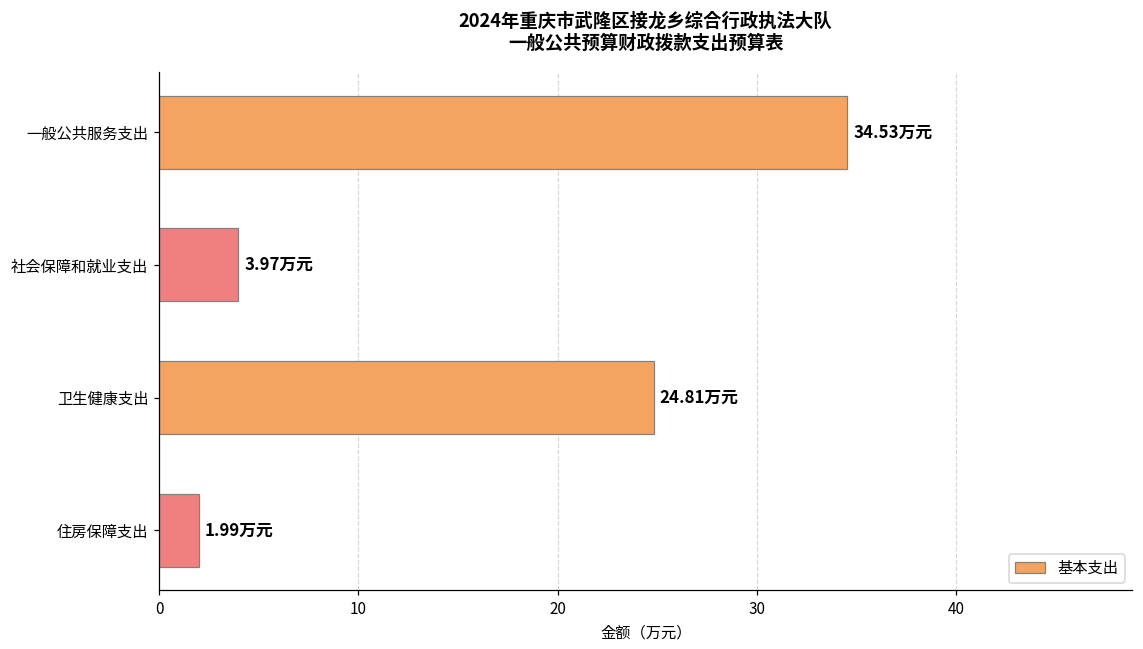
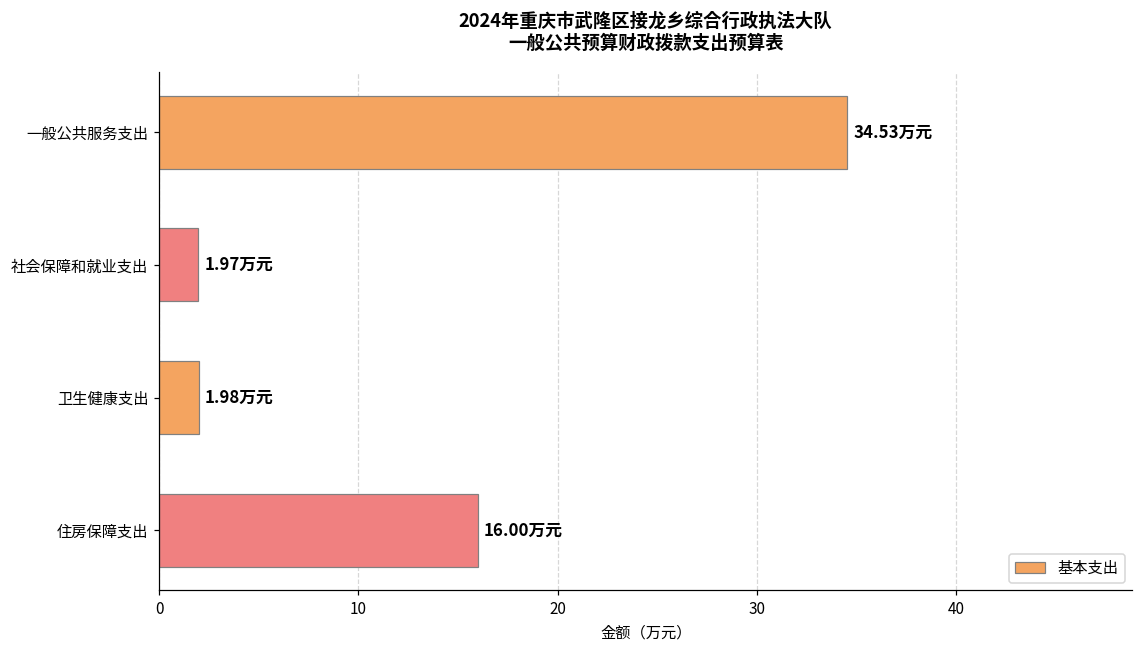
  {
    "一般公共服务支出": 34.53,
-   "社会保障和就业支出": 3.97,
-   "卫生健康支出": 24.81,
-   "住房保障支出": 1.99
+   "社会保障和就业支出": 1.97,
+   "卫生健康支出": 1.98,
+   "住房保障支出": 16.00
  }
